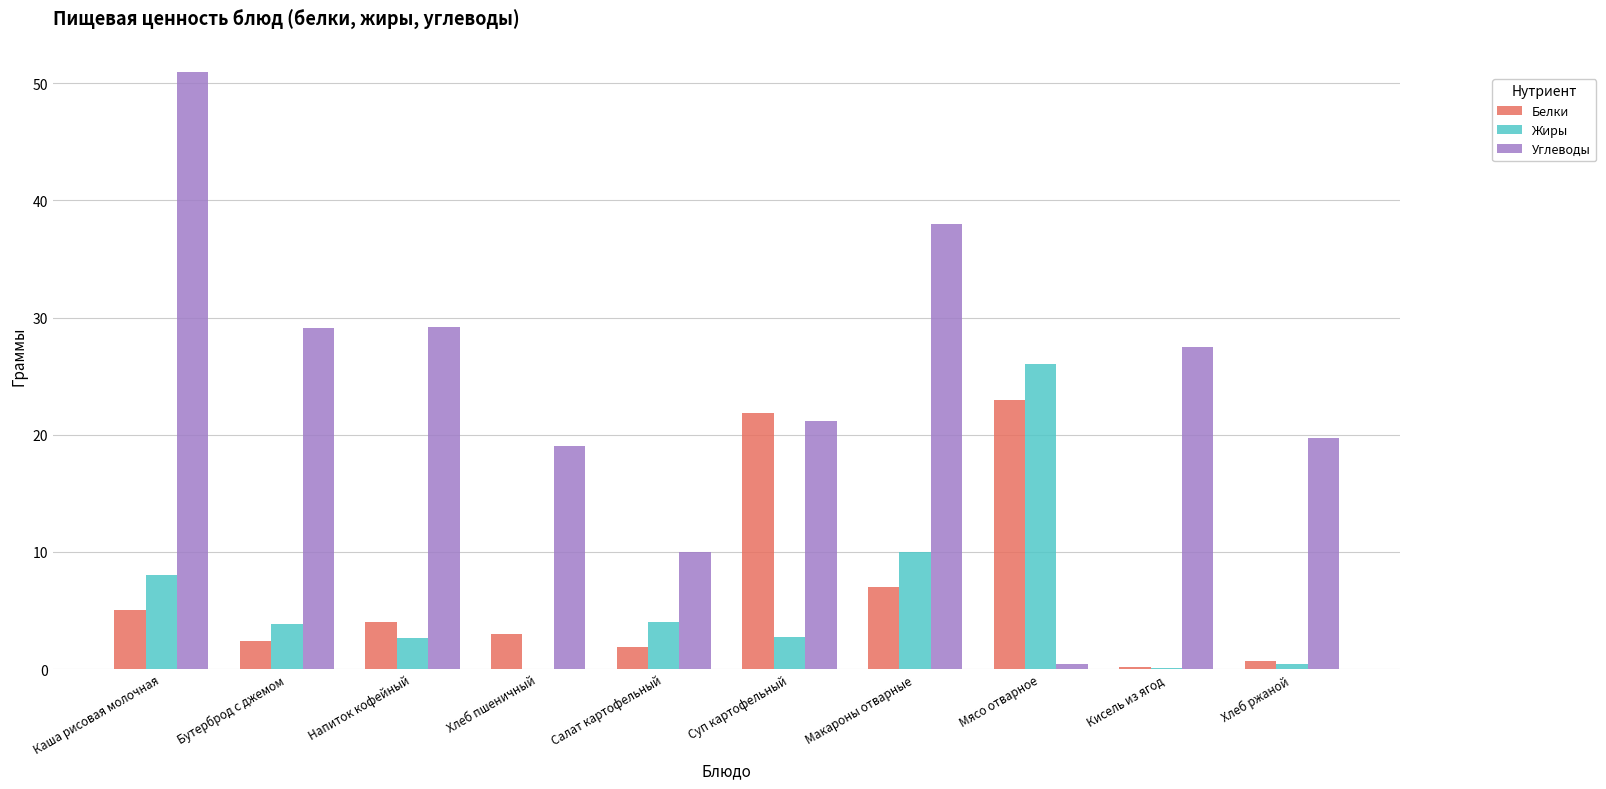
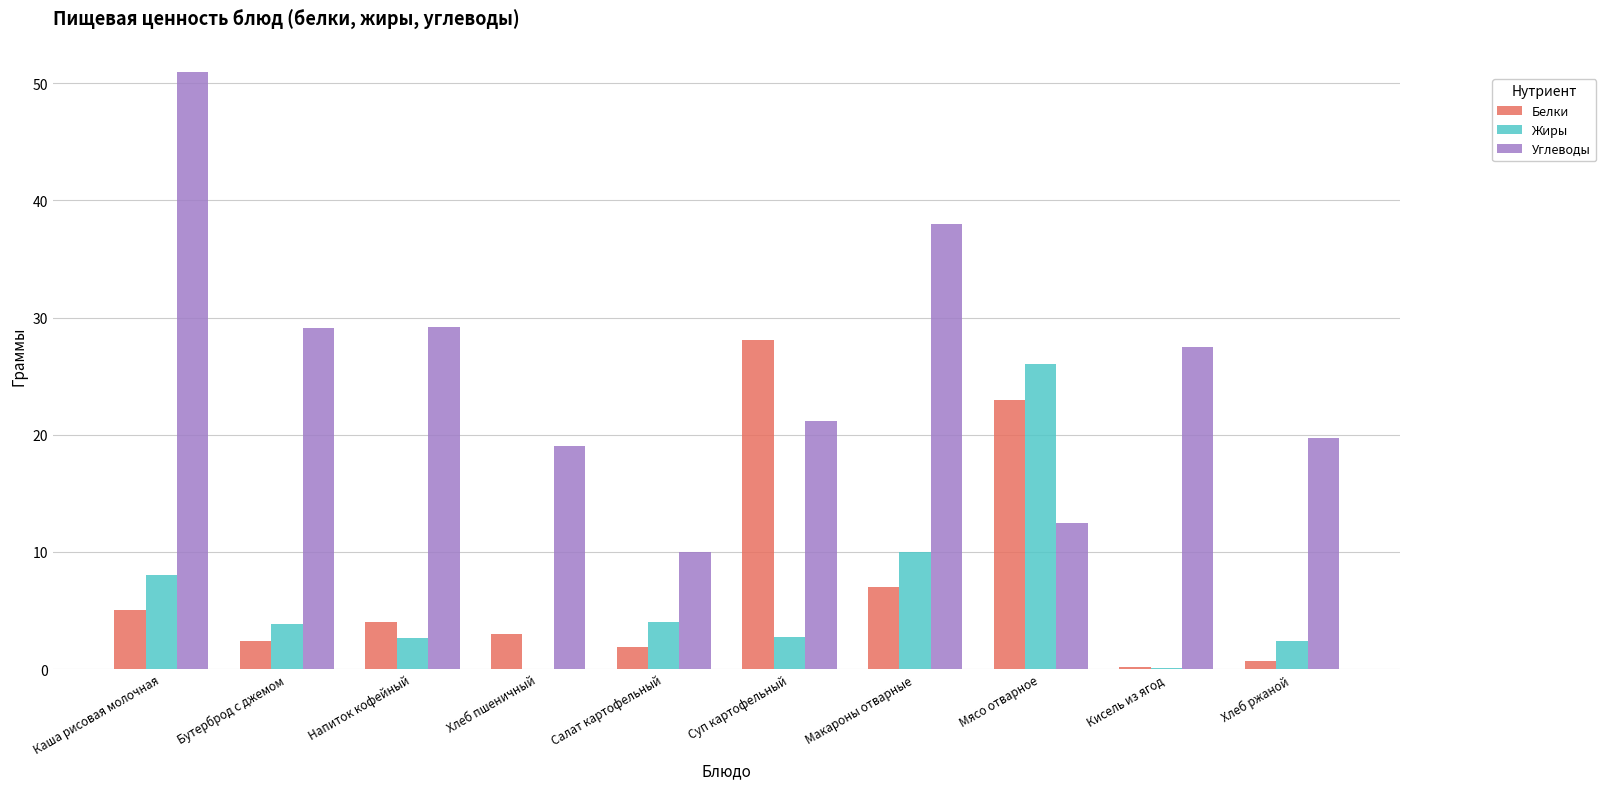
  {
    "Белки": {
      "Каша рисовая молочная": 5.0,
      "Бутерброд с джемом": 2.4,
      "Напиток кофейный": 4.0,
      "Хлеб пшеничный": 3.0,
      "Салат картофельный": 1.9,
-     "Суп картофельный": 21.9,
+     "Суп картофельный": 28.1,
      "Макароны отварные": 7.0,
      "Мясо отварное": 23.0,
      "Хлеб ржаной": 0.7
    },
    "Жиры": {
      "Каша рисовая молочная": 8.0,
      "Бутерброд с джемом": 3.9,
      "Напиток кофейный": 2.7,
      "Хлеб пшеничный": 0.0,
      "Салат картофельный": 4.0,
      "Суп картофельный": 2.8,
      "Макароны отварные": 10.0,
      "Мясо отварное": 26.0,
-     "Хлеб ржаной": 0.4
+     "Хлеб ржаной": 2.4
    },
    "Углеводы": {
      "Каша рисовая молочная": 51.0,
      "Бутерброд с джемом": 29.2,
      "Напиток кофейный": 29.2,
      "Хлеб пшеничный": 19.0,
      "Салат картофельный": 10.0,
      "Суп картофельный": 21.2,
      "Макароны отварные": 38.0,
-     "Мясо отварное": 0.4,
+     "Мясо отварное": 12.5,
      "Кисель из ягод": 27.5,
      "Хлеб ржаной": 19.8
    }
  }
